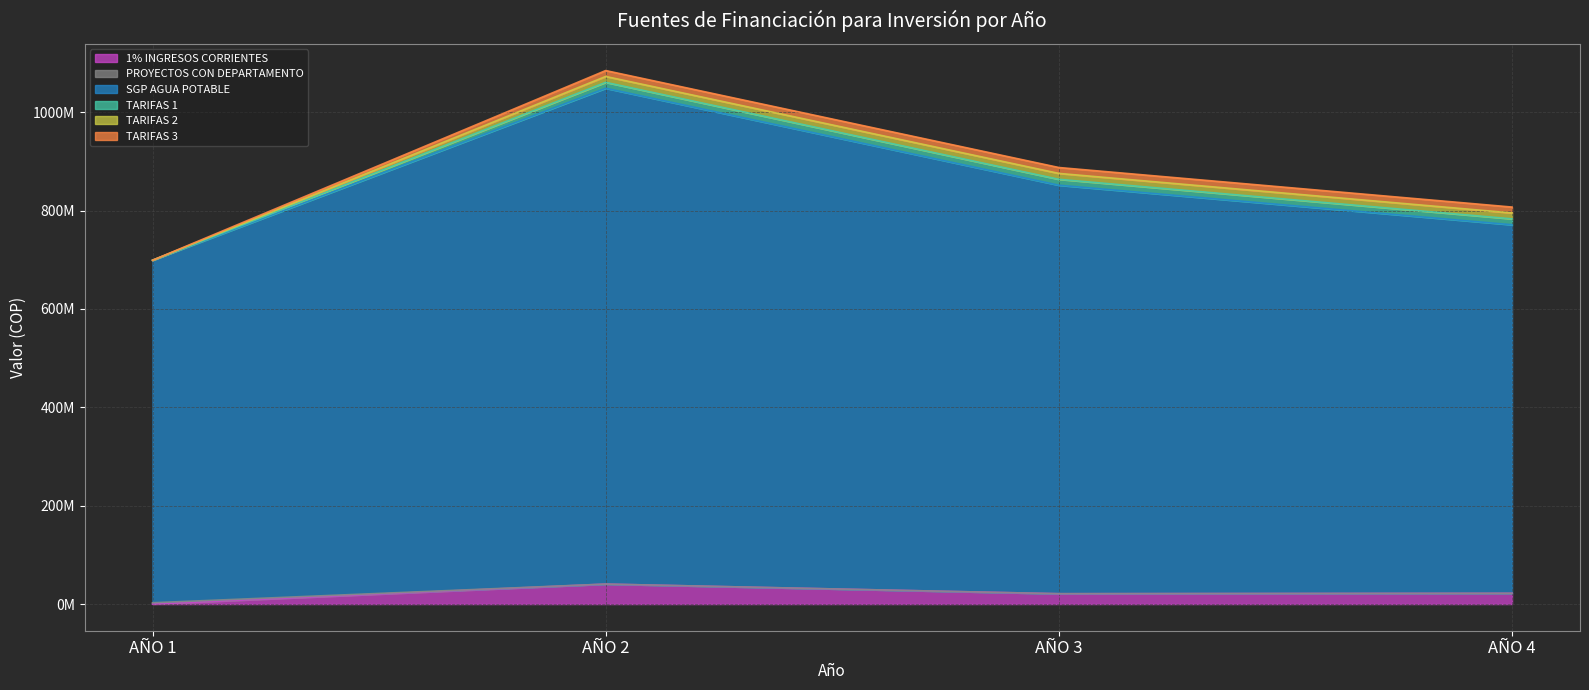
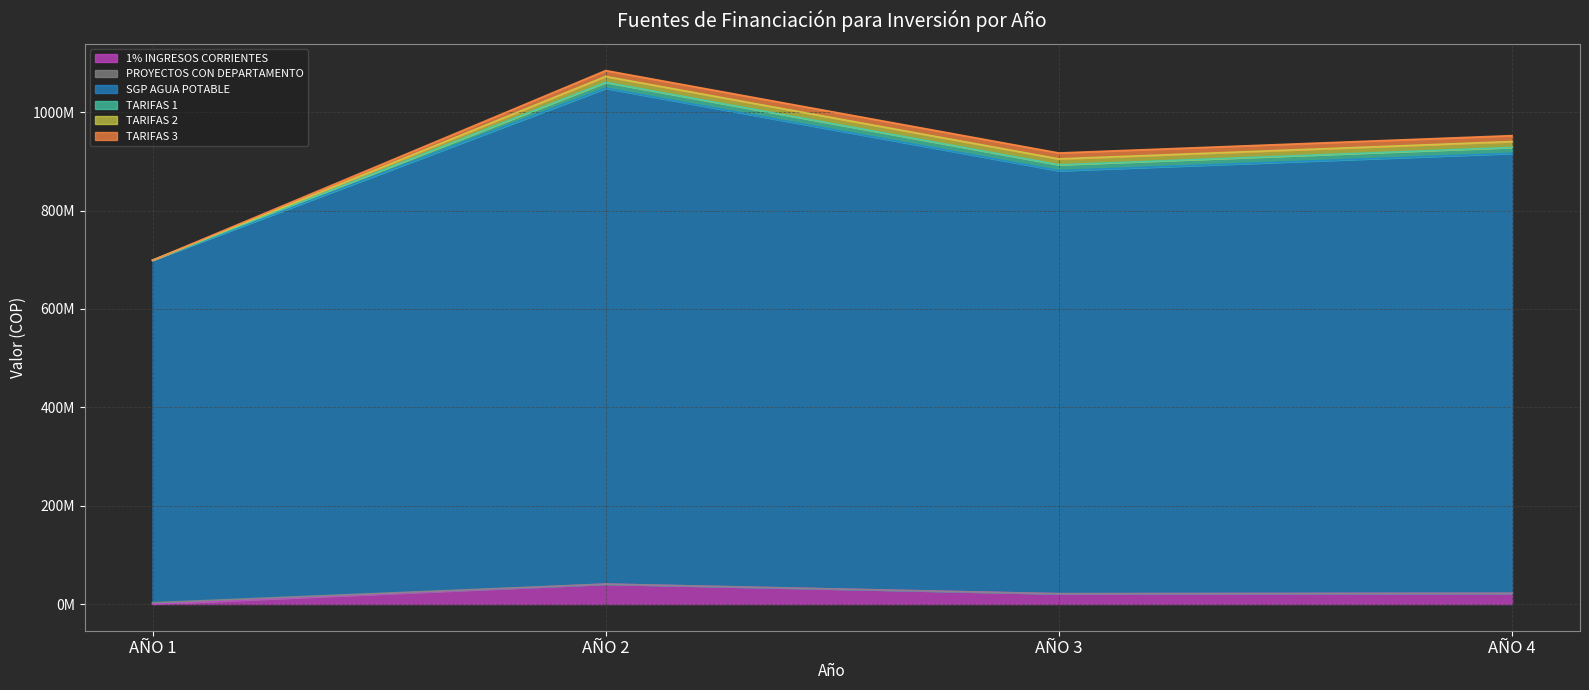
  {
    "SGP AGUA POTABLE": {
      "AÑO 2": 1010000000,
-     "AÑO 3": 830000000,
-     "AÑO 4": 750000000
+     "AÑO 3": 860000000,
+     "AÑO 4": 890000000
    },
    "TARIFAS 1": {
      "AÑO 2": 10000000,
      "AÑO 3": 10000000,
      "AÑO 4": 10000000
    },
    "TARIFAS 2": {
      "AÑO 2": 10000000,
      "AÑO 3": 10000000,
      "AÑO 4": 10000000
    },
    "TARIFAS 3": {
      "AÑO 2": 10000000,
      "AÑO 3": 10000000,
      "AÑO 4": 10000000
    }
  }
